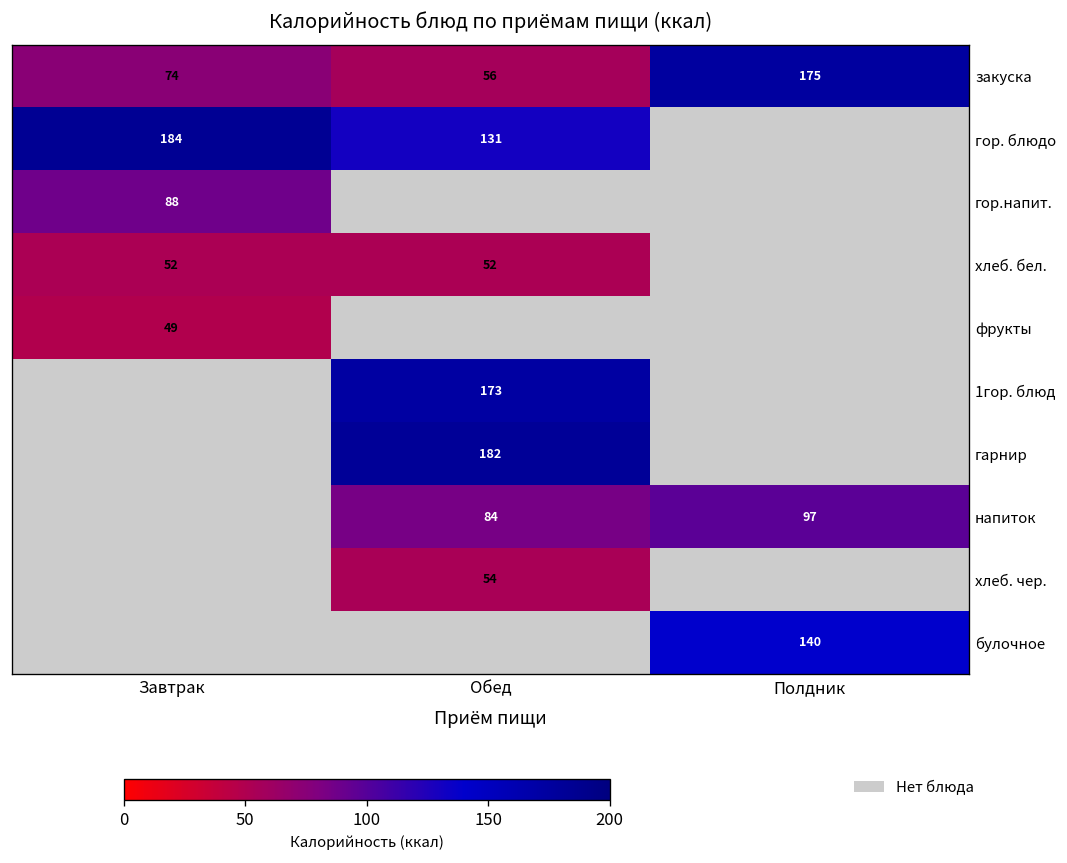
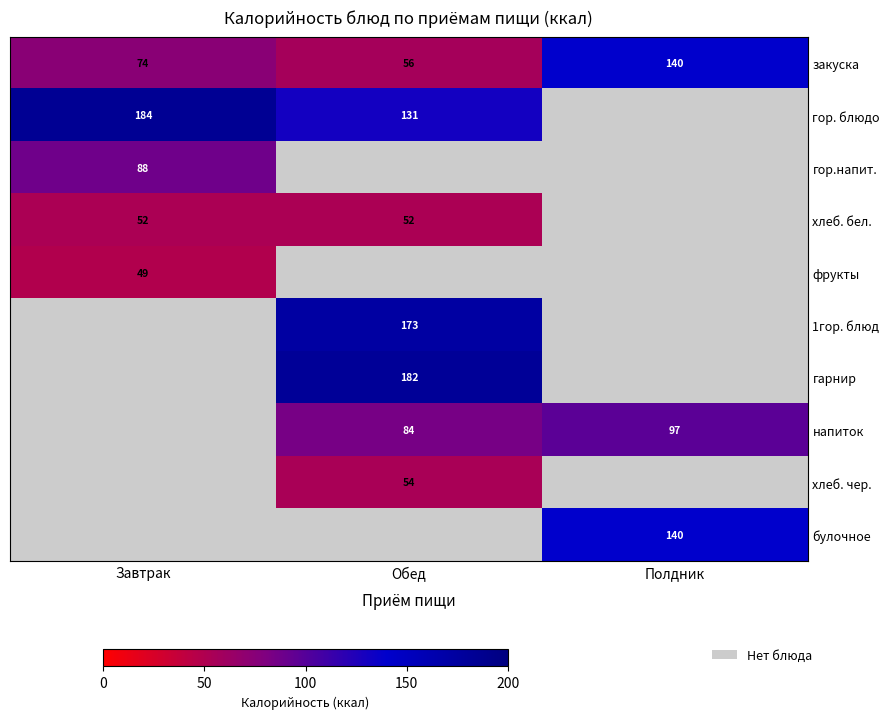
  {
    "закуска": {
      "Завтрак": 74,
      "Обед": 56,
-     "Полдник": 175
+     "Полдник": 140
    },
    "гор. блюдо": {
      "Завтрак": 184,
      "Обед": 131
    },
    "гор.напит.": {
      "Завтрак": 88
    },
    "хлеб. бел.": {
      "Завтрак": 52,
      "Обед": 52
    },
    "фрукты": {
      "Завтрак": 49
    },
    "1гор. блюд": {
      "Обед": 173
    },
    "гарнир": {
      "Обед": 182
    },
    "напиток": {
      "Обед": 84,
      "Полдник": 97
    },
    "хлеб. чер.": {
      "Обед": 54
    },
    "булочное": {
      "Полдник": 140
    }
  }
